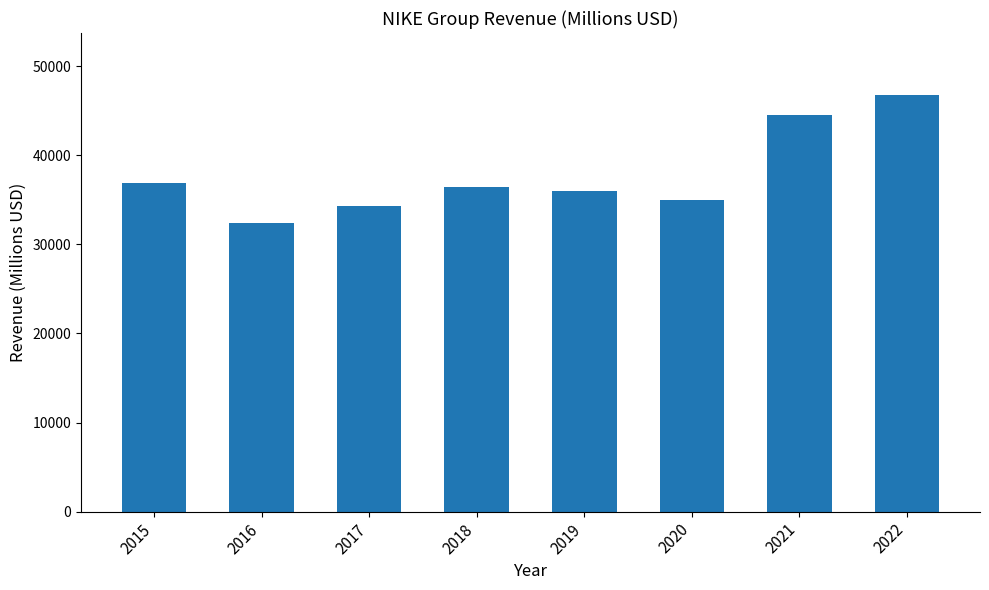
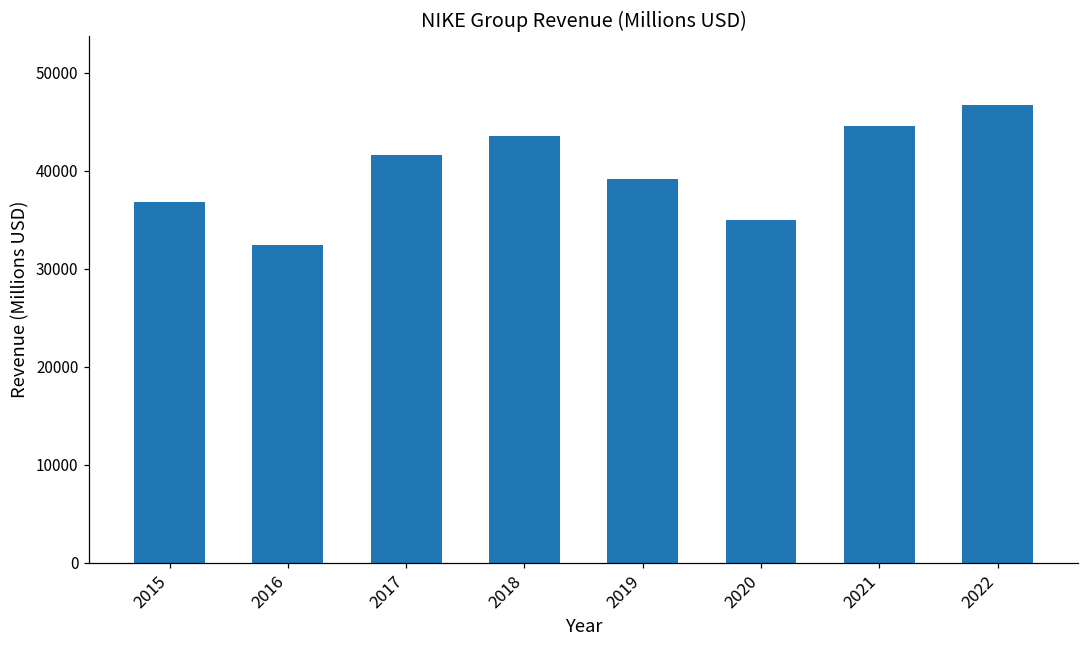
  {
    "2015": 37000,
    "2016": 32000,
-   "2017": 34000,
-   "2018": 36000,
-   "2019": 36000,
+   "2017": 42000,
+   "2018": 44000,
+   "2019": 39000,
    "2020": 35000,
    "2021": 45000,
    "2022": 47000
  }
